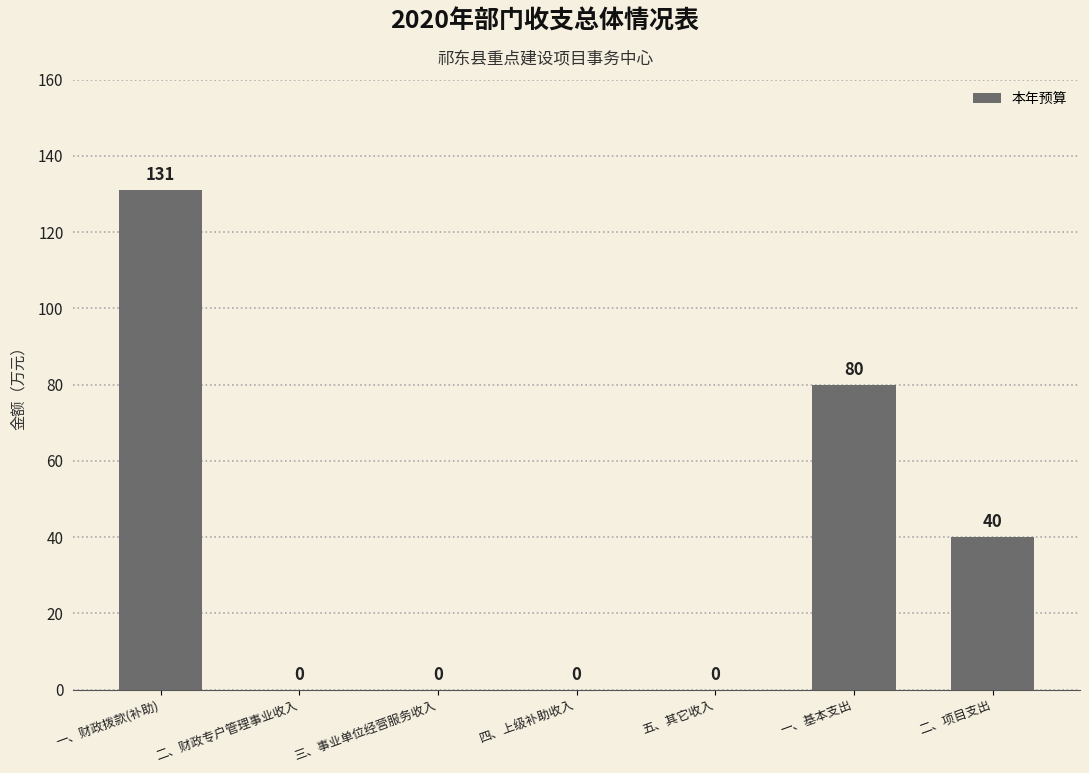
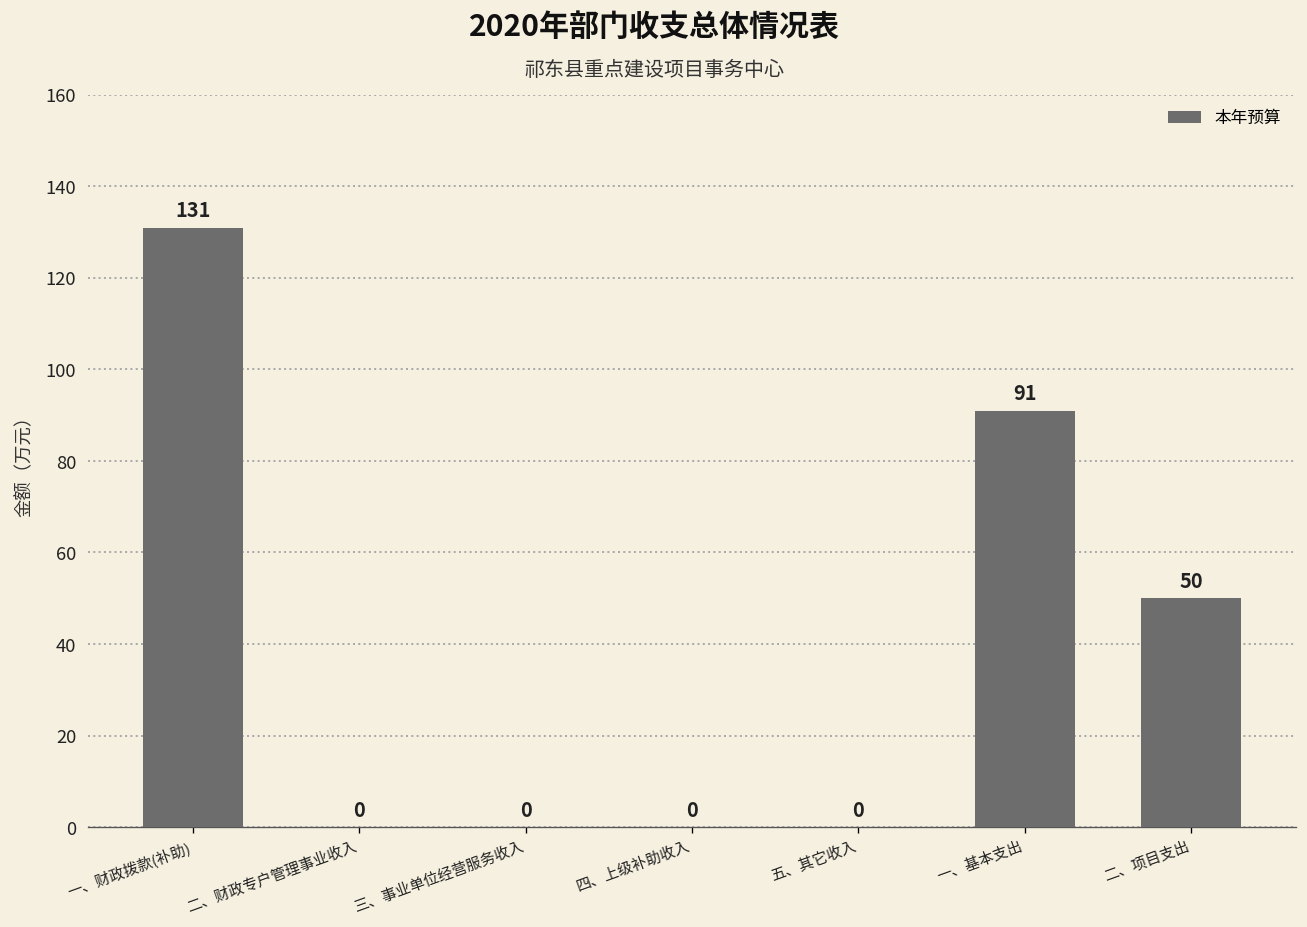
  {
    "一、财政拨款(补助)": 131,
    "二、财政专户管理事业收入": 0,
    "三、事业单位经营服务收入": 0,
    "四、上级补助收入": 0,
    "五、其它收入": 0,
-   "一、基本支出": 80,
-   "二、项目支出": 40
+   "一、基本支出": 91,
+   "二、项目支出": 50
  }
